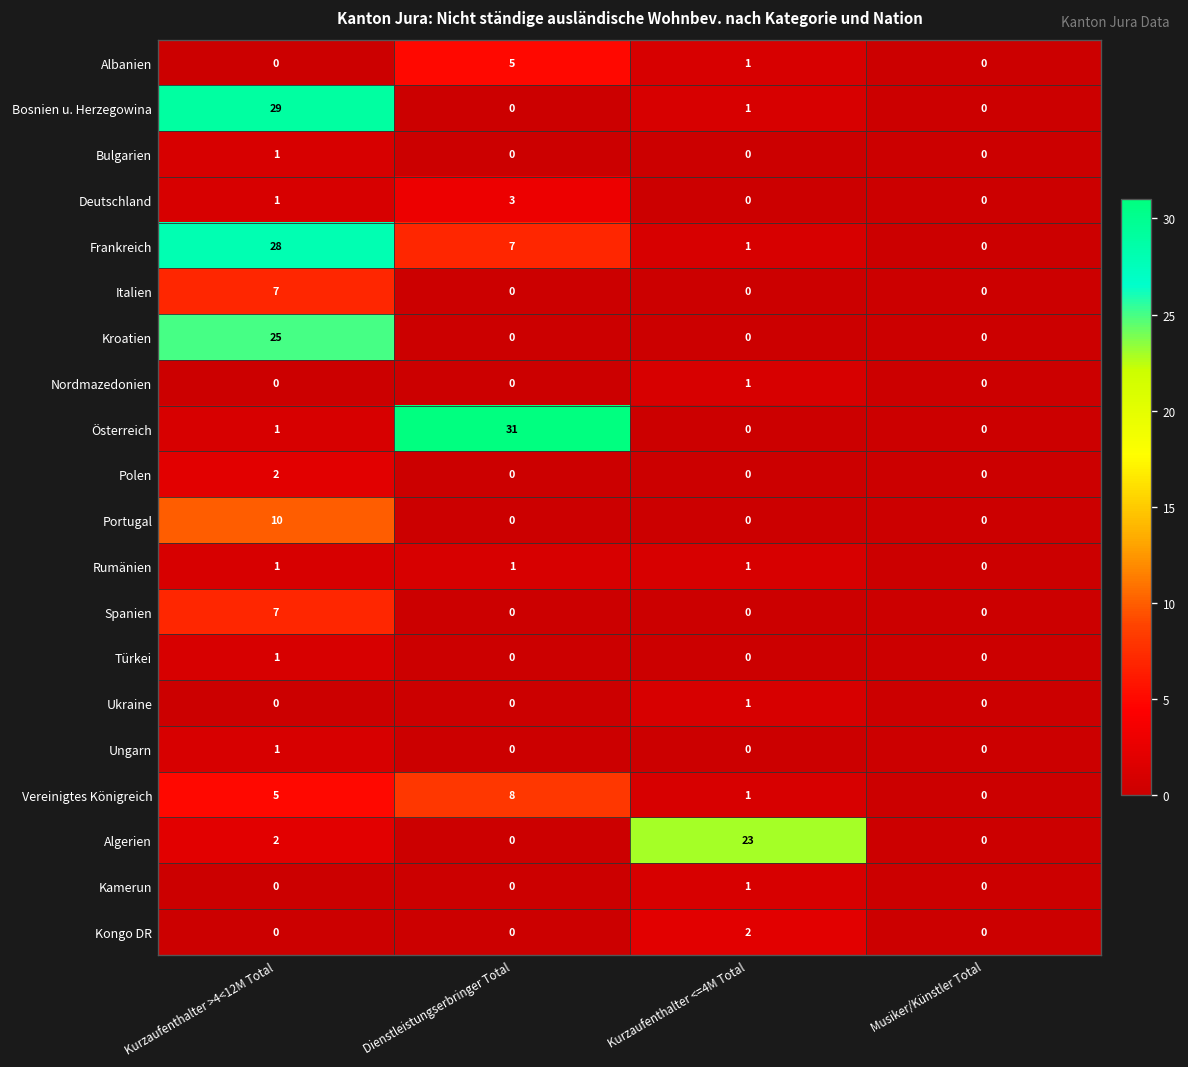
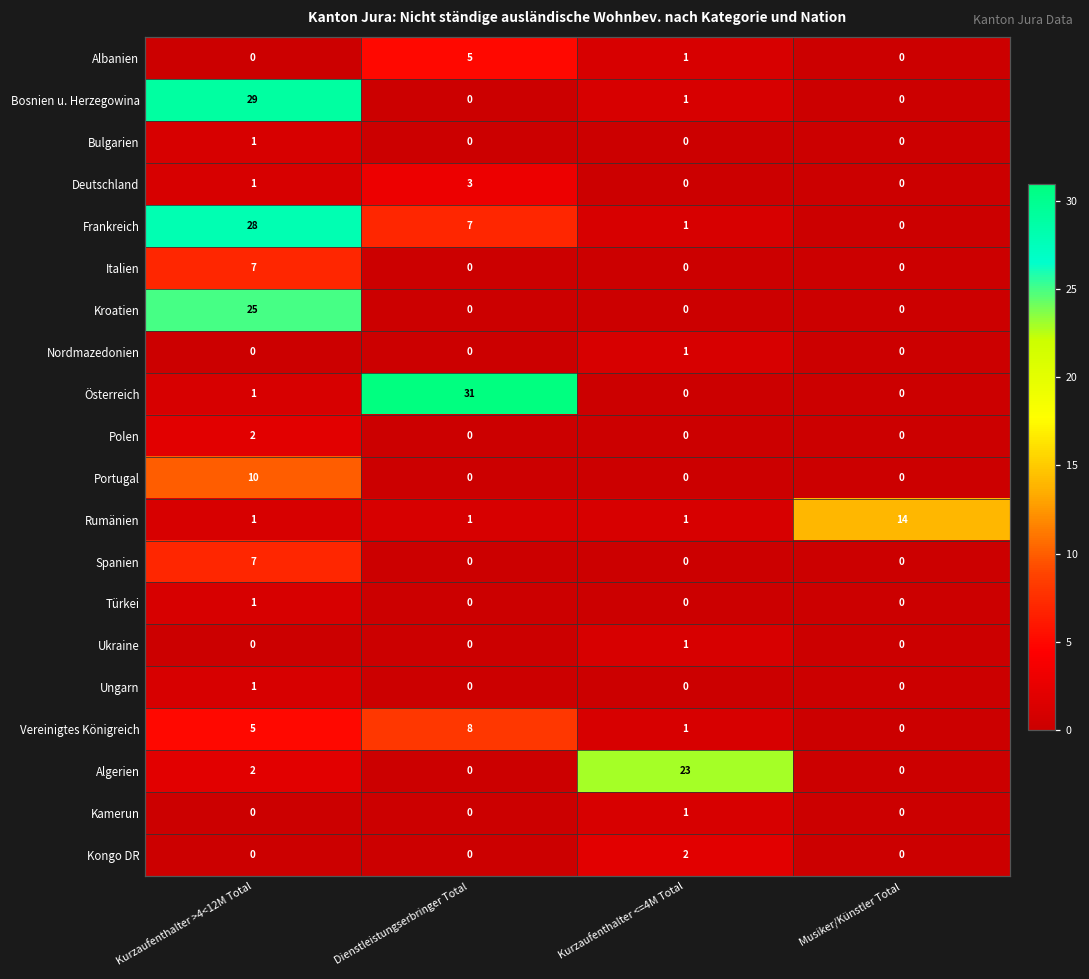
  {
    "Albanien": {
      "Kurzaufenthalter >4<12M Total": 0,
      "Dienstleistungserbringer Total": 5,
      "Kurzaufenthalter <=4M Total": 1,
      "Musiker/Künstler Total": 0
    },
    "Bosnien u. Herzegowina": {
      "Kurzaufenthalter >4<12M Total": 29,
      "Dienstleistungserbringer Total": 0,
      "Kurzaufenthalter <=4M Total": 1,
      "Musiker/Künstler Total": 0
    },
    "Bulgarien": {
      "Kurzaufenthalter >4<12M Total": 1,
      "Dienstleistungserbringer Total": 0,
      "Kurzaufenthalter <=4M Total": 0,
      "Musiker/Künstler Total": 0
    },
    "Deutschland": {
      "Kurzaufenthalter >4<12M Total": 1,
      "Dienstleistungserbringer Total": 3,
      "Kurzaufenthalter <=4M Total": 0,
      "Musiker/Künstler Total": 0
    },
    "Frankreich": {
      "Kurzaufenthalter >4<12M Total": 28,
      "Dienstleistungserbringer Total": 7,
      "Kurzaufenthalter <=4M Total": 1,
      "Musiker/Künstler Total": 0
    },
    "Italien": {
      "Kurzaufenthalter >4<12M Total": 7,
      "Dienstleistungserbringer Total": 0,
      "Kurzaufenthalter <=4M Total": 0,
      "Musiker/Künstler Total": 0
    },
    "Kroatien": {
      "Kurzaufenthalter >4<12M Total": 25,
      "Dienstleistungserbringer Total": 0,
      "Kurzaufenthalter <=4M Total": 0,
      "Musiker/Künstler Total": 0
    },
    "Nordmazedonien": {
      "Kurzaufenthalter >4<12M Total": 0,
      "Dienstleistungserbringer Total": 0,
      "Kurzaufenthalter <=4M Total": 1,
      "Musiker/Künstler Total": 0
    },
    "Österreich": {
      "Kurzaufenthalter >4<12M Total": 1,
      "Dienstleistungserbringer Total": 31,
      "Kurzaufenthalter <=4M Total": 0,
      "Musiker/Künstler Total": 0
    },
    "Polen": {
      "Kurzaufenthalter >4<12M Total": 2,
      "Dienstleistungserbringer Total": 0,
      "Kurzaufenthalter <=4M Total": 0,
      "Musiker/Künstler Total": 0
    },
    "Portugal": {
      "Kurzaufenthalter >4<12M Total": 10,
      "Dienstleistungserbringer Total": 0,
      "Kurzaufenthalter <=4M Total": 0,
      "Musiker/Künstler Total": 0
    },
    "Rumänien": {
      "Kurzaufenthalter >4<12M Total": 1,
      "Dienstleistungserbringer Total": 1,
      "Kurzaufenthalter <=4M Total": 1,
-     "Musiker/Künstler Total": 0
+     "Musiker/Künstler Total": 14
    },
    "Spanien": {
      "Kurzaufenthalter >4<12M Total": 7,
      "Dienstleistungserbringer Total": 0,
      "Kurzaufenthalter <=4M Total": 0,
      "Musiker/Künstler Total": 0
    },
    "Türkei": {
      "Kurzaufenthalter >4<12M Total": 1,
      "Dienstleistungserbringer Total": 0,
      "Kurzaufenthalter <=4M Total": 0,
      "Musiker/Künstler Total": 0
    },
    "Ukraine": {
      "Kurzaufenthalter >4<12M Total": 0,
      "Dienstleistungserbringer Total": 0,
      "Kurzaufenthalter <=4M Total": 1,
      "Musiker/Künstler Total": 0
    },
    "Ungarn": {
      "Kurzaufenthalter >4<12M Total": 1,
      "Dienstleistungserbringer Total": 0,
      "Kurzaufenthalter <=4M Total": 0,
      "Musiker/Künstler Total": 0
    },
    "Vereinigtes Königreich": {
      "Kurzaufenthalter >4<12M Total": 5,
      "Dienstleistungserbringer Total": 8,
      "Kurzaufenthalter <=4M Total": 1,
      "Musiker/Künstler Total": 0
    },
    "Algerien": {
      "Kurzaufenthalter >4<12M Total": 2,
      "Dienstleistungserbringer Total": 0,
      "Kurzaufenthalter <=4M Total": 23,
      "Musiker/Künstler Total": 0
    },
    "Kamerun": {
      "Kurzaufenthalter >4<12M Total": 0,
      "Dienstleistungserbringer Total": 0,
      "Kurzaufenthalter <=4M Total": 1,
      "Musiker/Künstler Total": 0
    },
    "Kongo DR": {
      "Kurzaufenthalter >4<12M Total": 0,
      "Dienstleistungserbringer Total": 0,
      "Kurzaufenthalter <=4M Total": 2,
      "Musiker/Künstler Total": 0
    }
  }
